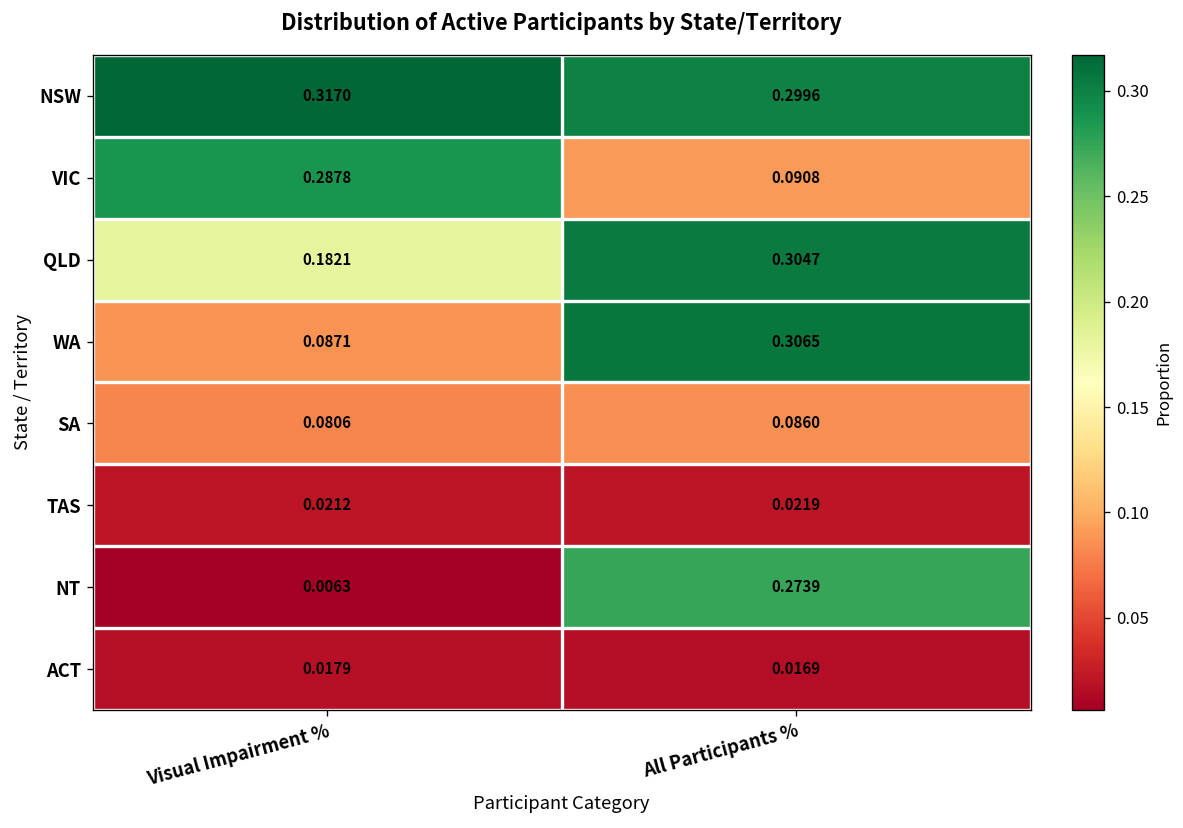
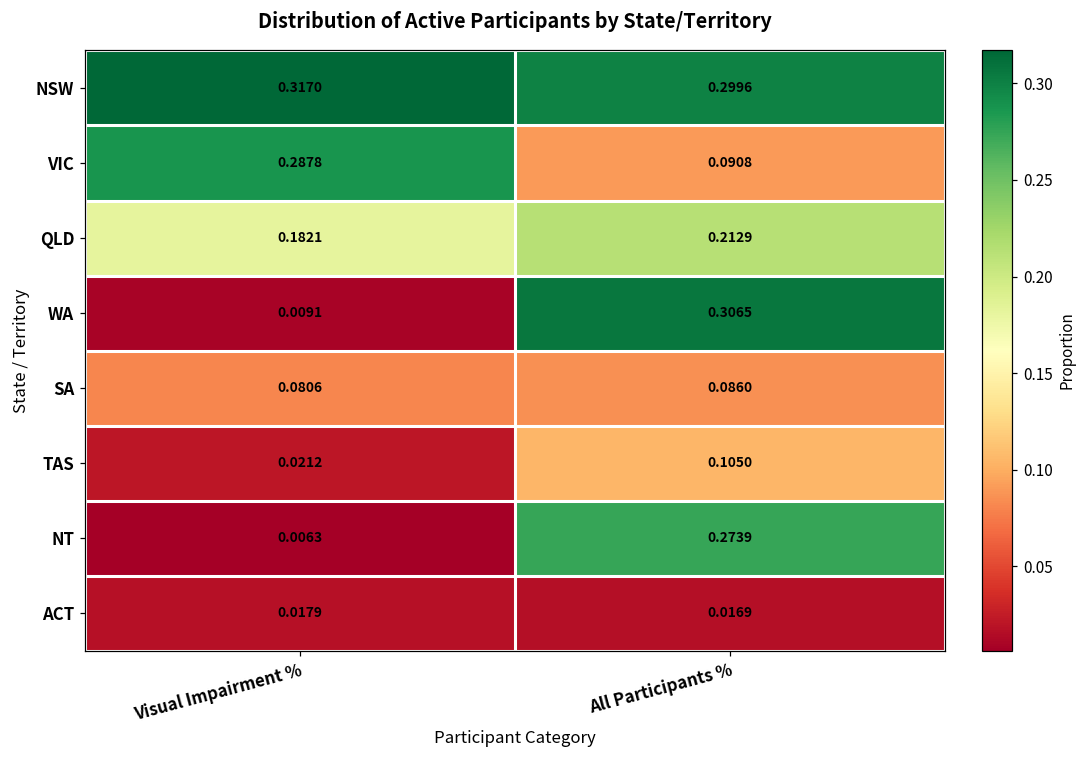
  {
    "NSW": {
      "Visual Impairment %": 0.3170,
      "All Participants %": 0.2996
    },
    "VIC": {
      "Visual Impairment %": 0.2878,
      "All Participants %": 0.0908
    },
    "QLD": {
      "Visual Impairment %": 0.1821,
-     "All Participants %": 0.3047
+     "All Participants %": 0.2129
    },
    "WA": {
-     "Visual Impairment %": 0.0871,
+     "Visual Impairment %": 0.0091,
      "All Participants %": 0.3065
    },
    "SA": {
      "Visual Impairment %": 0.0806,
      "All Participants %": 0.0860
    },
    "TAS": {
      "Visual Impairment %": 0.0212,
-     "All Participants %": 0.0219
+     "All Participants %": 0.1050
    },
    "NT": {
      "Visual Impairment %": 0.0063,
      "All Participants %": 0.2739
    },
    "ACT": {
      "Visual Impairment %": 0.0179,
      "All Participants %": 0.0169
    }
  }
